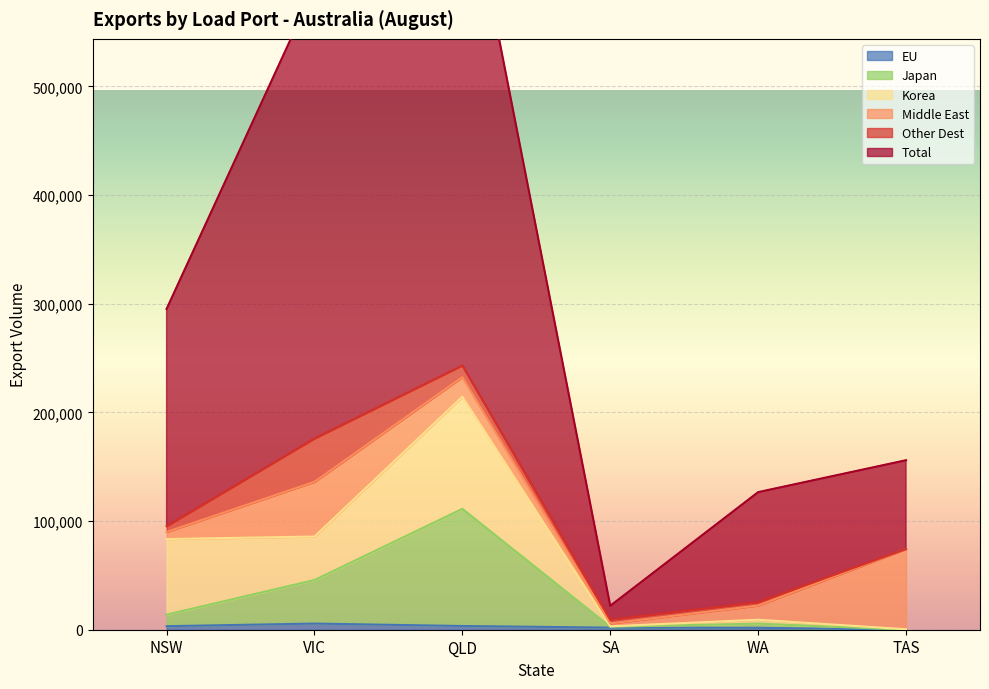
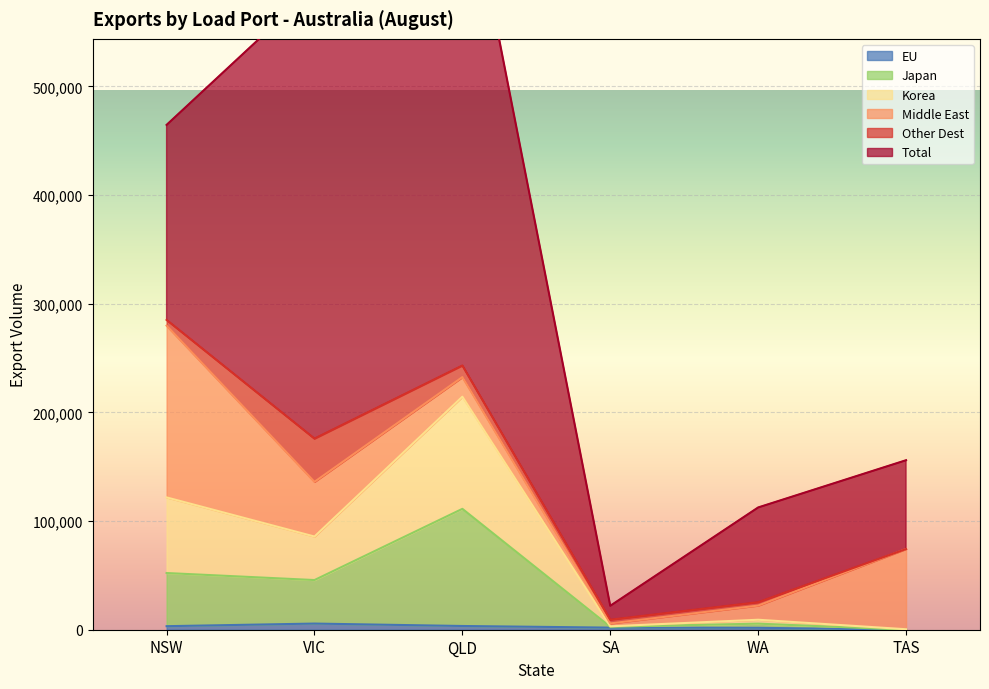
  {
    "EU": {
      "NSW": "3,000",
      "VIC": "6,000",
      "QLD": "3,000",
      "WA": "2,000"
    },
    "Japan": {
-     "NSW": "11,000",
+     "NSW": "49,000",
      "VIC": "40,000",
      "QLD": "108,000",
      "WA": "4,000"
    },
    "Korea": {
      "NSW": "70,000",
      "VIC": "40,000",
      "QLD": "103,000",
      "WA": "4,000"
    },
    "Middle East": {
-     "NSW": "7,000",
+     "NSW": "158,000",
      "VIC": "50,000",
      "QLD": "18,000",
      "SA": "3,000",
      "WA": "13,000"
    },
    "Other Dest": {
      "NSW": "5,000",
      "VIC": "40,000",
      "QLD": "11,000",
      "SA": "3,000",
      "WA": "3,000"
    },
    "Total": {
-     "NSW": "200,000",
+     "NSW": "179,000",
      "SA": "13,000",
-     "WA": "101,000",
+     "WA": "87,000",
      "TAS": "82,000"
    }
  }
